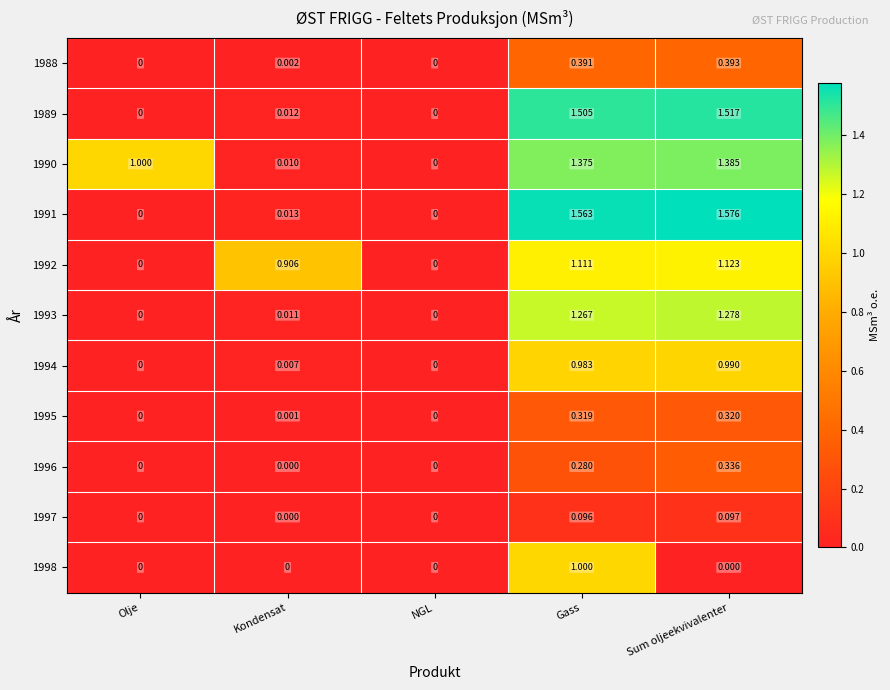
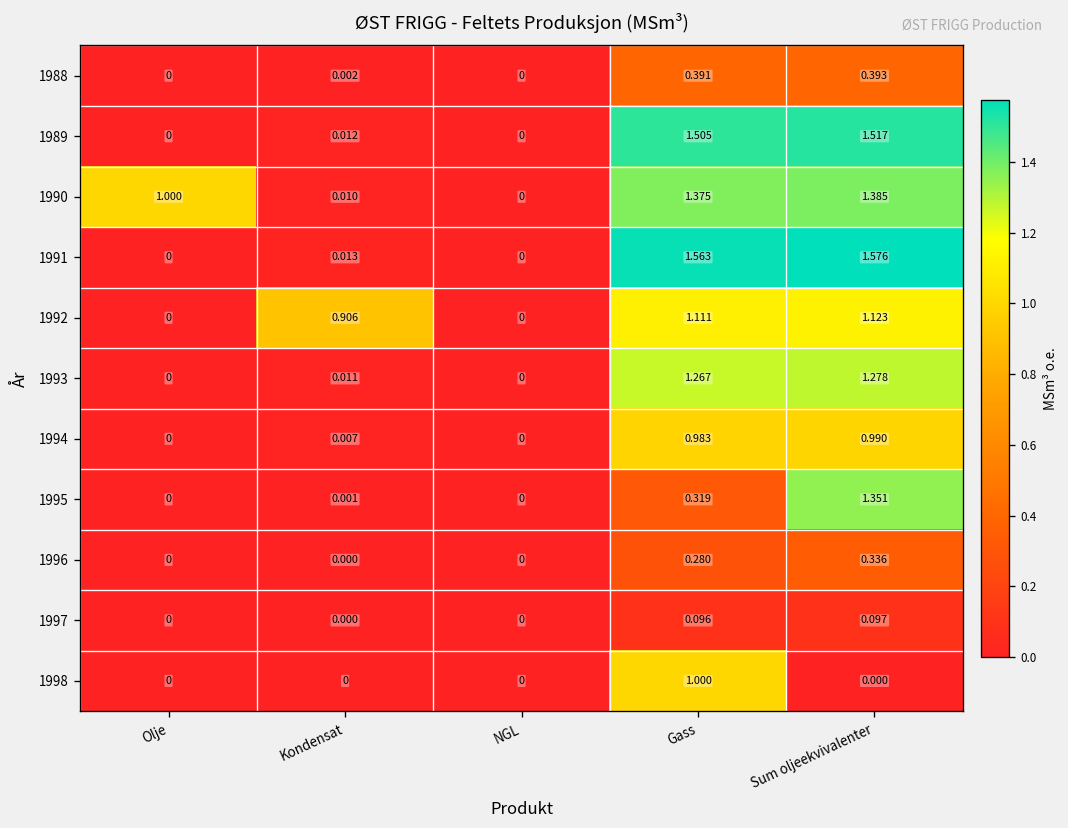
  {
    "1995": {
-     "Sum oljeekvivalenter": 0.320
+     "Sum oljeekvivalenter": 1.351
    }
  }
